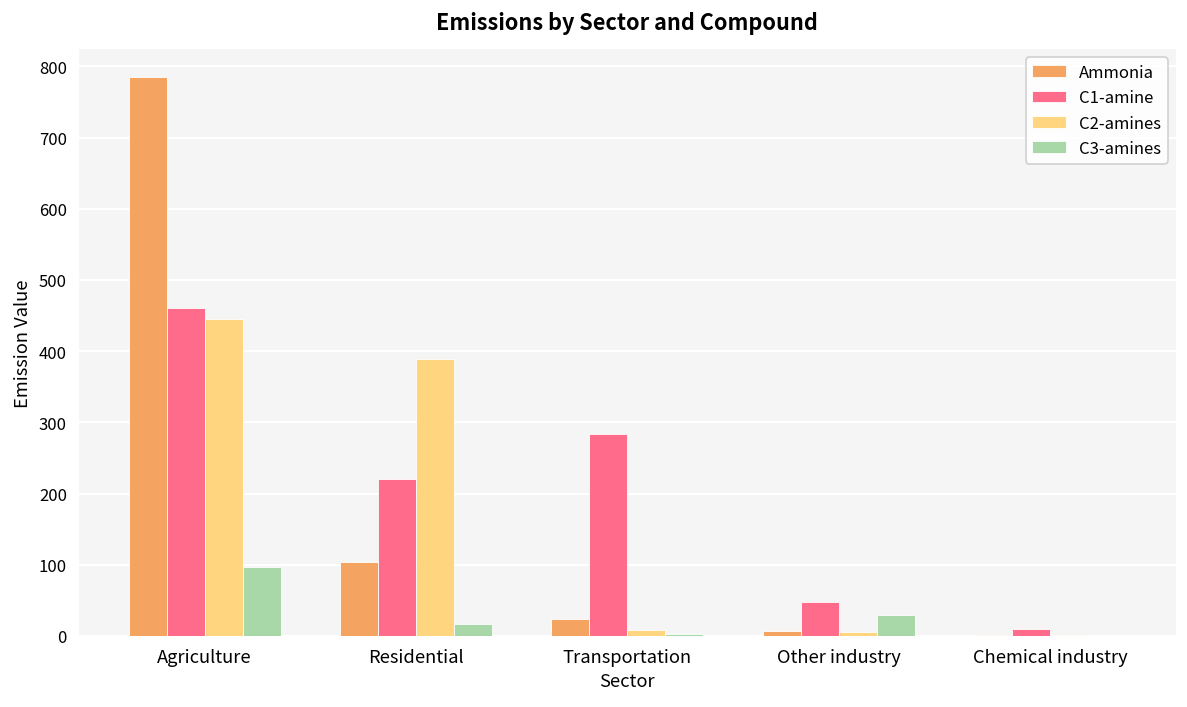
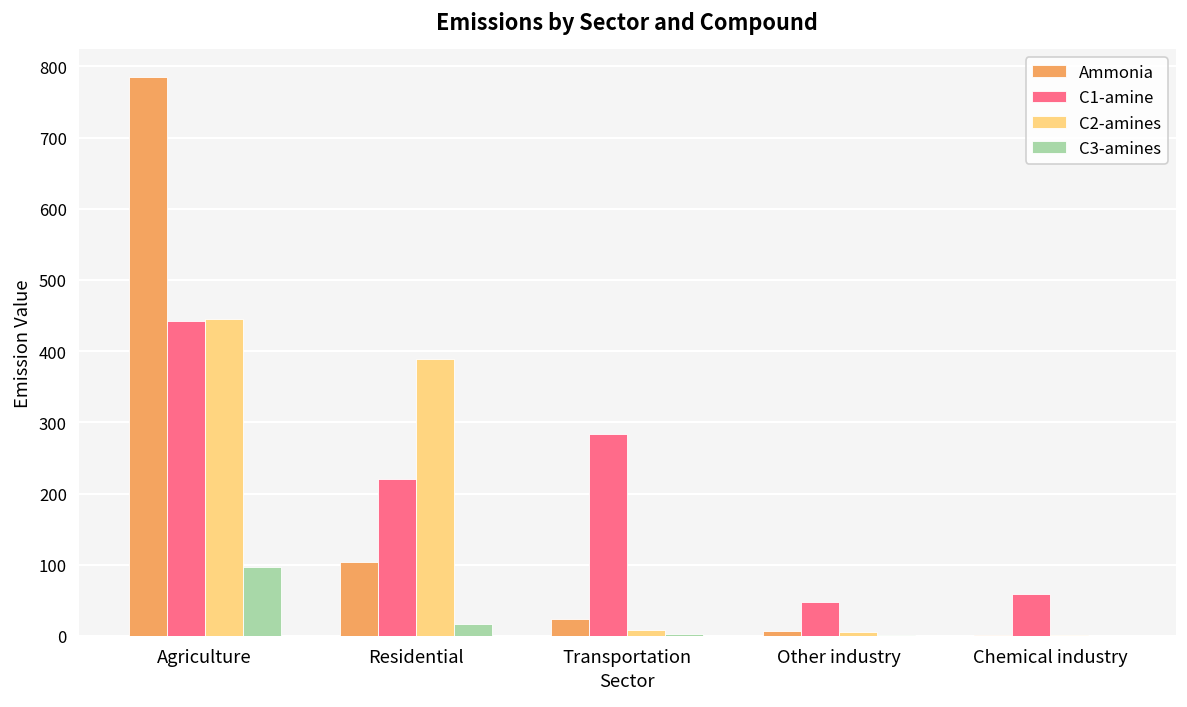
  {
    "C1-amine": {
-     "Agriculture": 460,
+     "Agriculture": 440,
      "Residential": 220,
      "Transportation": 280,
      "Other industry": 50,
-     "Chemical industry": 10
+     "Chemical industry": 60
    },
    "C3-amines": {
      "Agriculture": 100,
      "Residential": 20,
-     "Other industry": 30
+     "Other industry": 0
    }
  }
